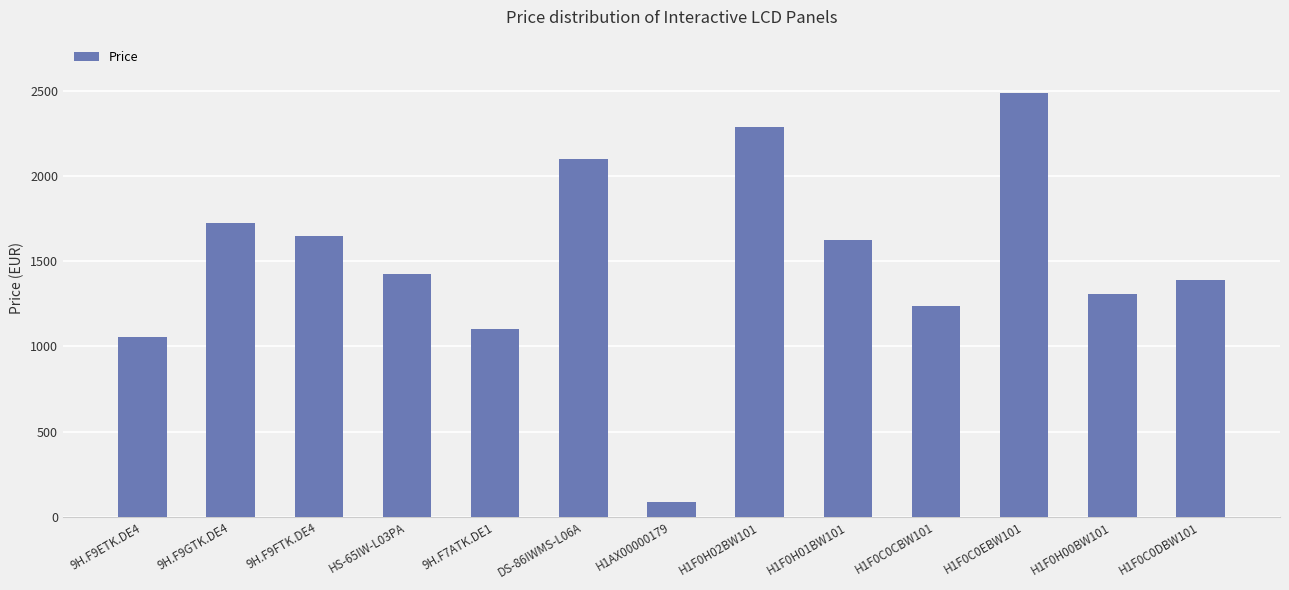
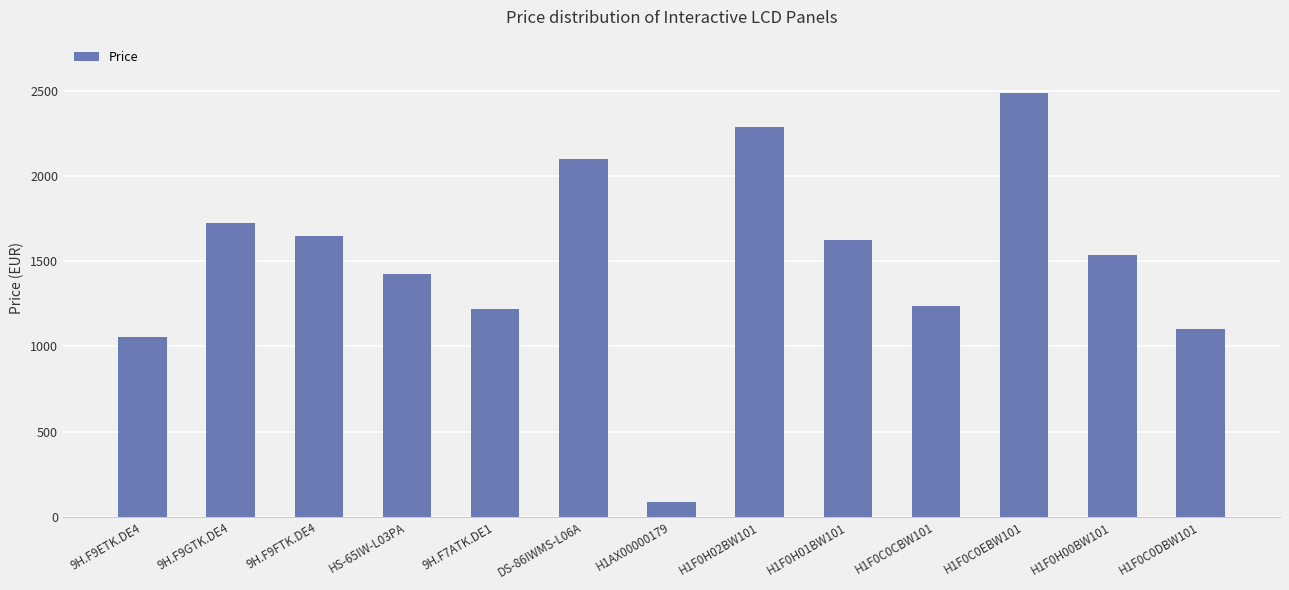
  {
    "9H.F9ETK.DE4": 1050,
    "9H.F9GTK.DE4": 1730,
    "9H.F9FTK.DE4": 1650,
    "HS-65IW-L03PA": 1420,
-   "9H.F7ATK.DE1": 1100,
+   "9H.F7ATK.DE1": 1220,
    "DS-86IWMS-L06A": 2100,
    "H1AX00000179": 90,
    "H1F0H02BW101": 2290,
    "H1F0H01BW101": 1630,
    "H1F0C0CBW101": 1240,
    "H1F0C0EBW101": 2490,
-   "H1F0H00BW101": 1310,
-   "H1F0C0DBW101": 1390
+   "H1F0H00BW101": 1540,
+   "H1F0C0DBW101": 1100
  }
